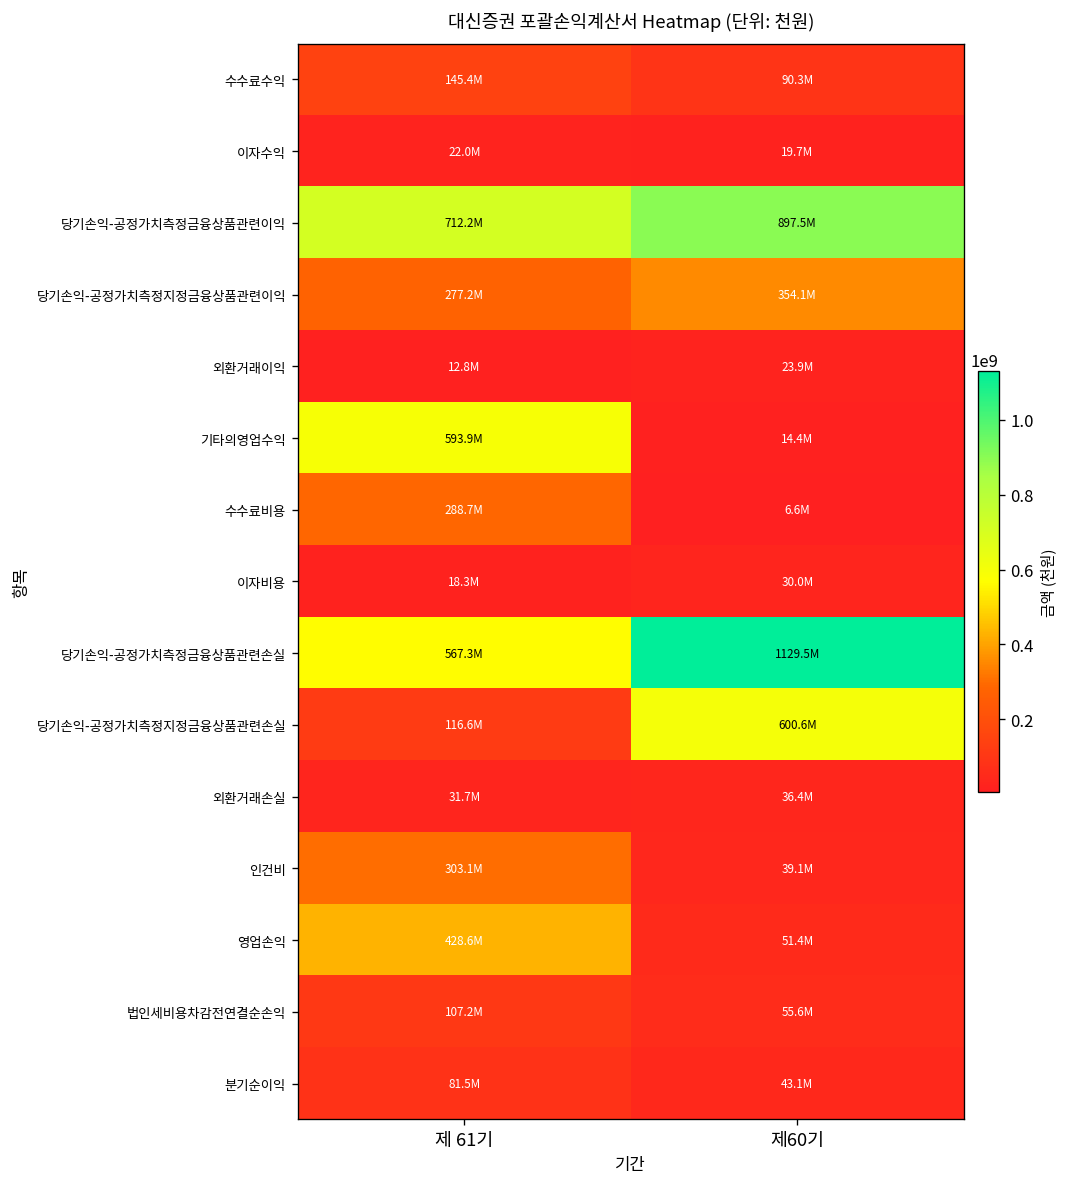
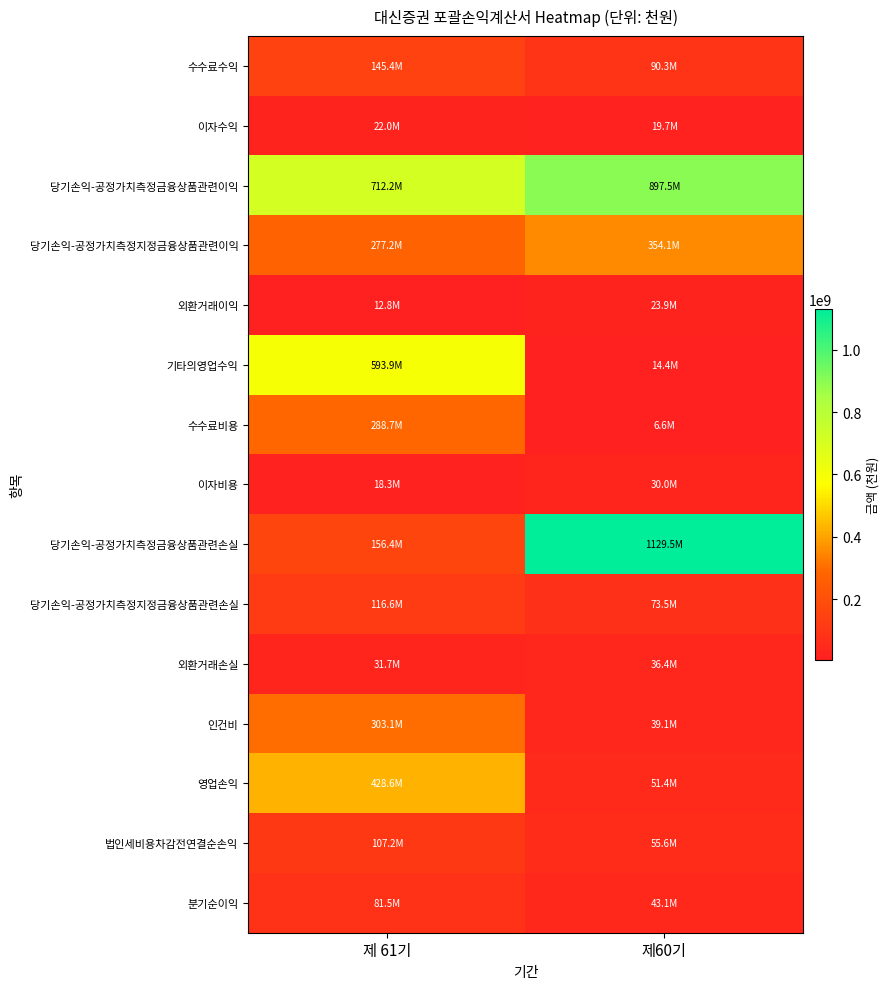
  {
    "수수료수익": {
      "제 61기": "145.4M",
      "제60기": "90.3M"
    },
    "이자수익": {
      "제 61기": "22.0M",
      "제60기": "19.7M"
    },
    "당기손익-공정가치측정금융상품관련이익": {
      "제 61기": "712.2M",
      "제60기": "897.5M"
    },
    "당기손익-공정가치측정지정금융상품관련이익": {
      "제 61기": "277.2M",
      "제60기": "354.1M"
    },
    "외환거래이익": {
      "제 61기": "12.8M",
      "제60기": "23.9M"
    },
    "기타의영업수익": {
      "제 61기": "593.9M",
      "제60기": "14.4M"
    },
    "수수료비용": {
      "제 61기": "288.7M",
      "제60기": "6.6M"
    },
    "이자비용": {
      "제 61기": "18.3M",
      "제60기": "30.0M"
    },
    "당기손익-공정가치측정금융상품관련손실": {
-     "제 61기": "567.3M",
+     "제 61기": "156.4M",
      "제60기": "1129.5M"
    },
    "당기손익-공정가치측정지정금융상품관련손실": {
      "제 61기": "116.6M",
-     "제60기": "600.6M"
+     "제60기": "73.5M"
    },
    "외환거래손실": {
      "제 61기": "31.7M",
      "제60기": "36.4M"
    },
    "인건비": {
      "제 61기": "303.1M",
      "제60기": "39.1M"
    },
    "영업손익": {
      "제 61기": "428.6M",
      "제60기": "51.4M"
    },
    "법인세비용차감전연결순손익": {
      "제 61기": "107.2M",
      "제60기": "55.6M"
    },
    "분기순이익": {
      "제 61기": "81.5M",
      "제60기": "43.1M"
    }
  }
